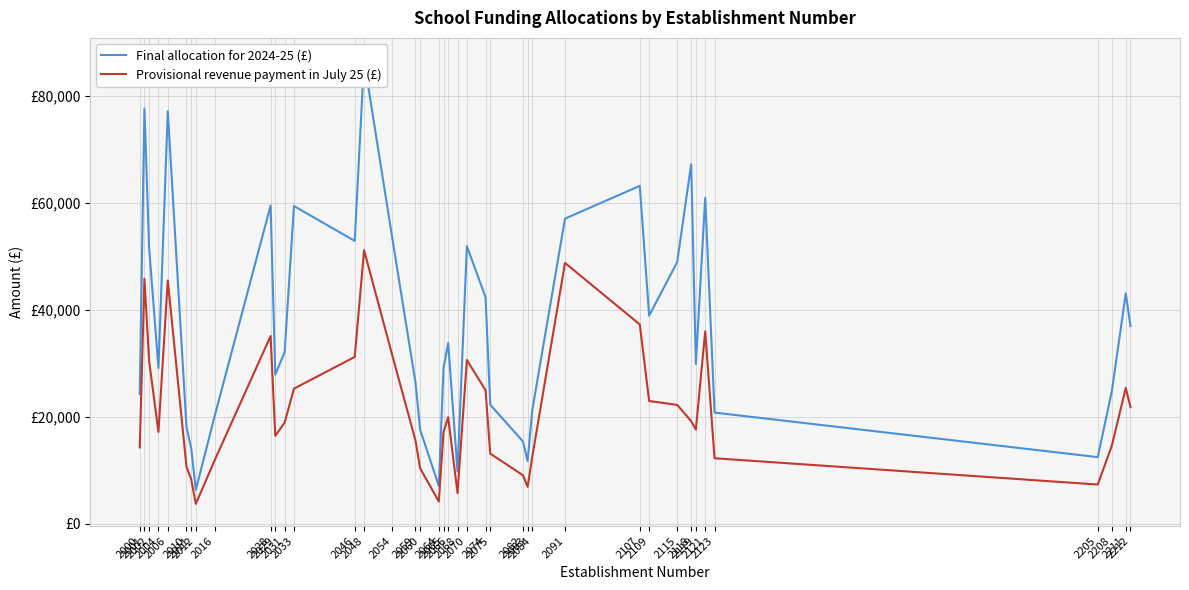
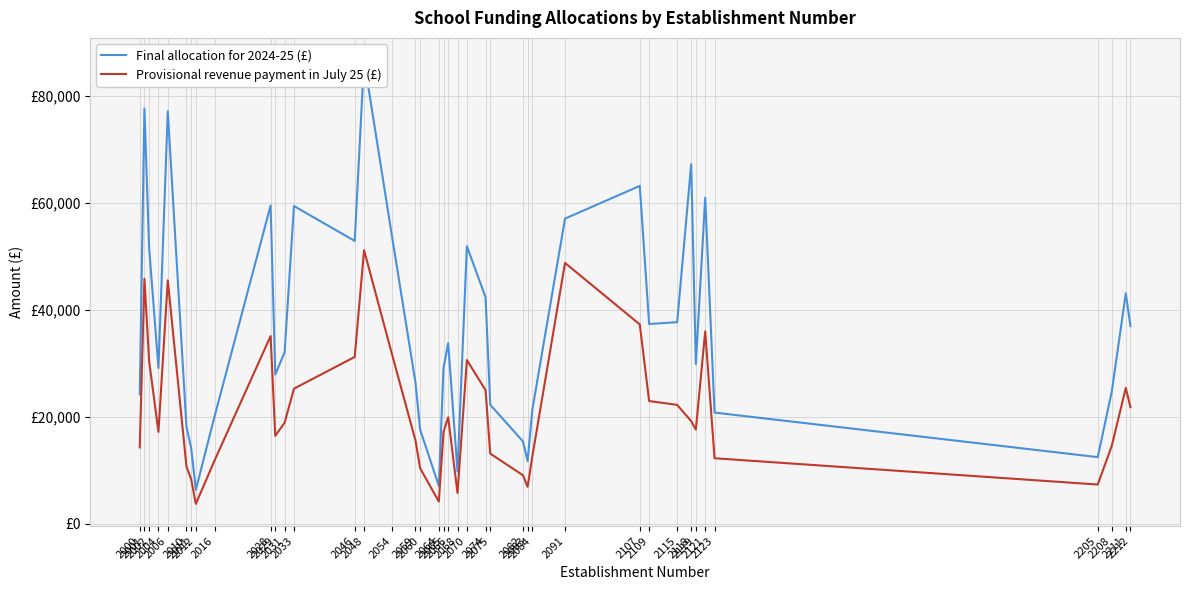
  {
    "Final allocation for 2024-25 (£)": {
      "2000": "£24,000",
      "2001": "£78,000",
      "2002": "£52,000",
      "2004": "£29,000",
      "2006": "£77,000",
      "2010": "£18,000",
      "2011": "£14,000",
      "2012": "£6,000",
      "2016": "£20,000",
      "2028": "£60,000",
      "2029": "£28,000",
      "2031": "£32,000",
      "2033": "£59,000",
      "2046": "£53,000",
      "2054": "£54,000",
      "2059": "£26,000",
      "2060": "£18,000",
      "2064": "£7,000",
      "2065": "£29,000",
      "2066": "£34,000",
      "2068": "£10,000",
      "2070": "£52,000",
      "2074": "£42,000",
      "2075": "£22,000",
      "2082": "£15,000",
      "2083": "£12,000",
      "2084": "£21,000",
      "2091": "£57,000",
      "2107": "£63,000",
-     "2109": "£39,000",
-     "2115": "£49,000",
+     "2109": "£37,000",
+     "2115": "£38,000",
      "2118": "£67,000",
      "2119": "£30,000",
      "2121": "£61,000",
      "2123": "£21,000",
      "2205": "£13,000",
      "2208": "£25,000",
      "2211": "£43,000",
      "2212": "£37,000"
    },
    "Provisional revenue payment in July 25 (£)": {
      "2000": "£14,000",
      "2001": "£46,000",
      "2002": "£31,000",
      "2004": "£17,000",
      "2006": "£46,000",
      "2010": "£11,000",
      "2011": "£8,000",
      "2012": "£4,000",
      "2016": "£12,000",
      "2028": "£35,000",
      "2029": "£16,000",
      "2031": "£19,000",
      "2033": "£25,000",
      "2046": "£31,000",
      "2048": "£51,000",
      "2054": "£32,000",
      "2059": "£16,000",
      "2060": "£10,000",
      "2064": "£4,000",
      "2065": "£17,000",
      "2066": "£20,000",
      "2068": "£6,000",
      "2070": "£31,000",
      "2074": "£25,000",
      "2075": "£13,000",
      "2082": "£9,000",
      "2083": "£7,000",
      "2084": "£13,000",
      "2091": "£49,000",
      "2107": "£37,000",
      "2109": "£23,000",
      "2115": "£22,000",
      "2118": "£19,000",
      "2119": "£18,000",
      "2121": "£36,000",
      "2123": "£12,000",
      "2205": "£7,000",
      "2208": "£15,000",
      "2211": "£25,000",
      "2212": "£22,000"
    }
  }
